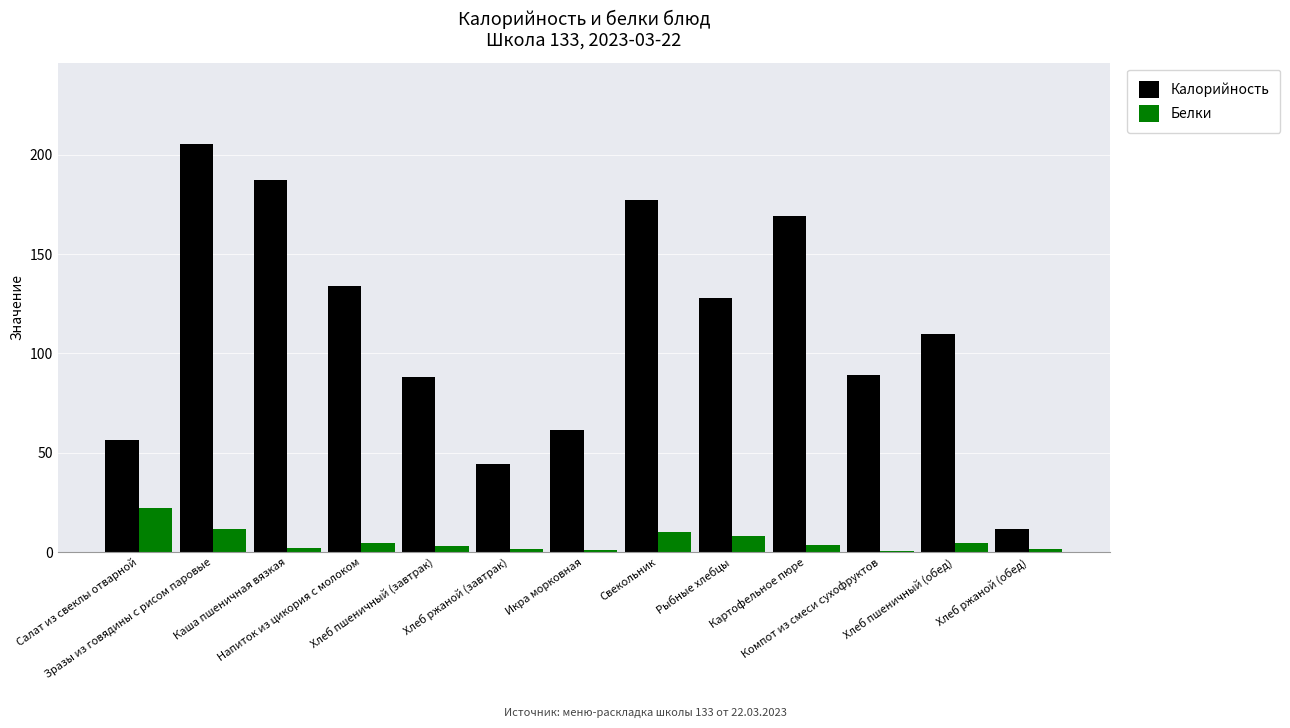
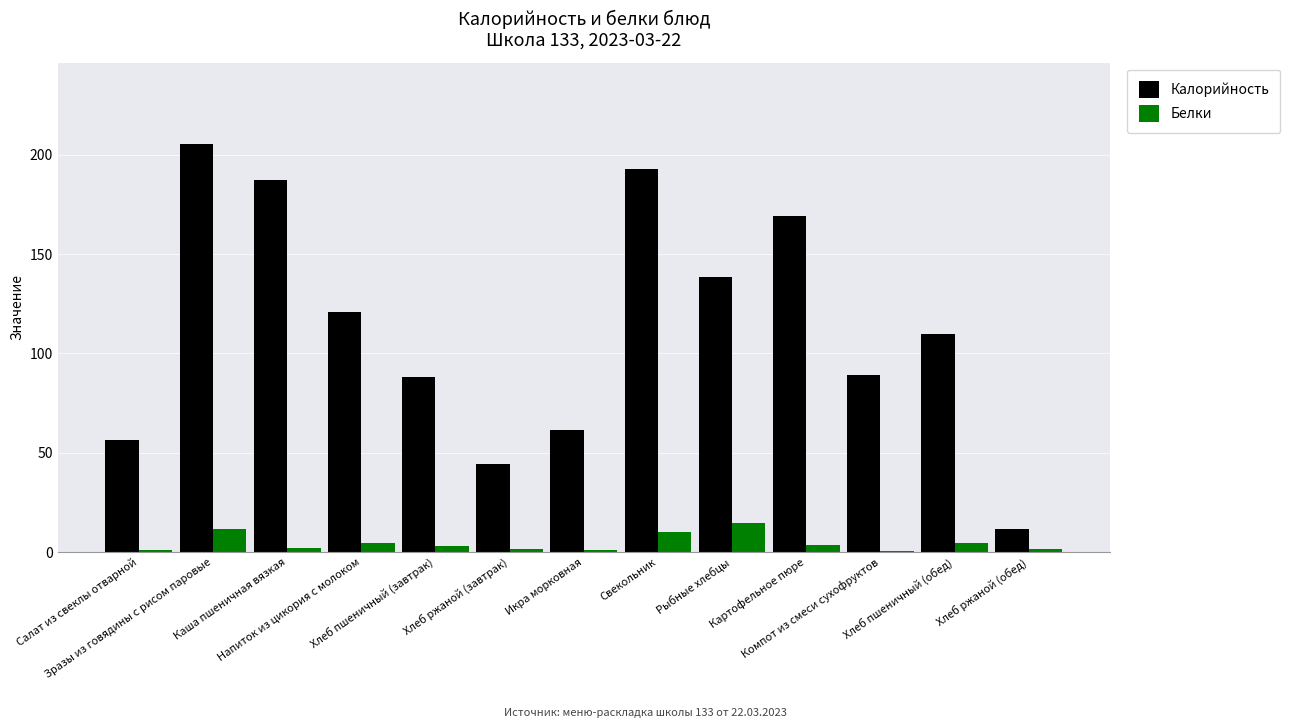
  {
    "Калорийность": {
      "Салат из свеклы отварной": 57,
      "Зразы из говядины с рисом паровые": 205,
      "Каша пшеничная вязкая": 187,
-     "Напиток из цикория с молоком": 134,
+     "Напиток из цикория с молоком": 121,
      "Хлеб пшеничный (завтрак)": 88,
      "Хлеб ржаной (завтрак)": 44,
      "Икра морковная": 61,
-     "Свекольник": 177,
-     "Рыбные хлебцы": 128,
+     "Свекольник": 193,
+     "Рыбные хлебцы": 139,
      "Картофельное пюре": 169,
      "Компот из смеси сухофруктов": 89,
      "Хлеб пшеничный (обед)": 110,
      "Хлеб ржаной (обед)": 12
    },
    "Белки": {
-     "Салат из свеклы отварной": 22,
+     "Салат из свеклы отварной": 1,
      "Зразы из говядины с рисом паровые": 12,
      "Каша пшеничная вязкая": 2,
      "Напиток из цикория с молоком": 4,
      "Хлеб пшеничный (завтрак)": 3,
      "Хлеб ржаной (завтрак)": 2,
      "Свекольник": 10,
-     "Рыбные хлебцы": 8,
+     "Рыбные хлебцы": 14,
      "Картофельное пюре": 3,
      "Хлеб пшеничный (обед)": 5,
      "Хлеб ржаной (обед)": 2
    }
  }
